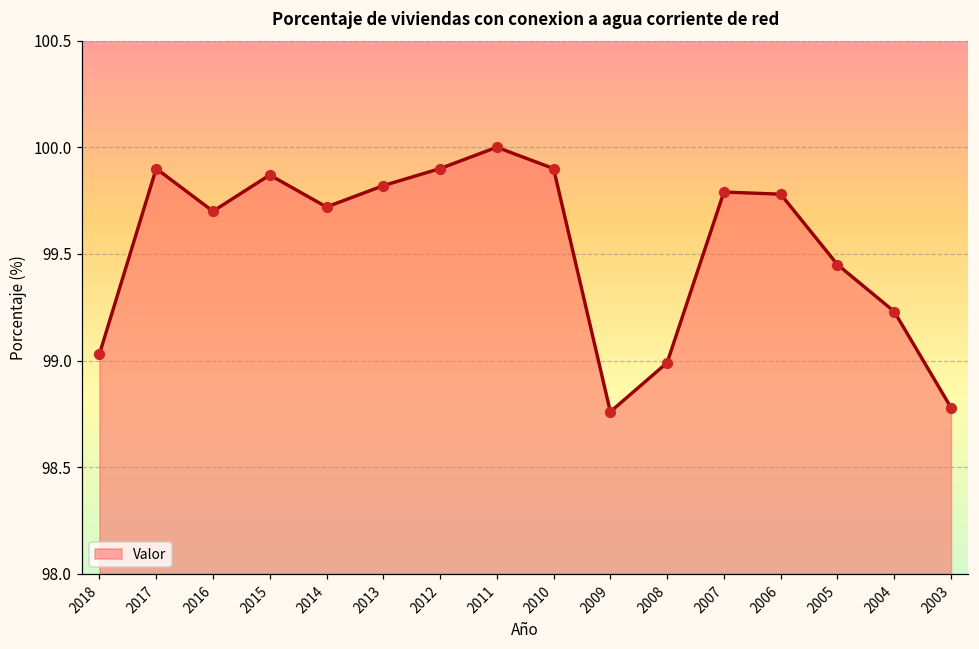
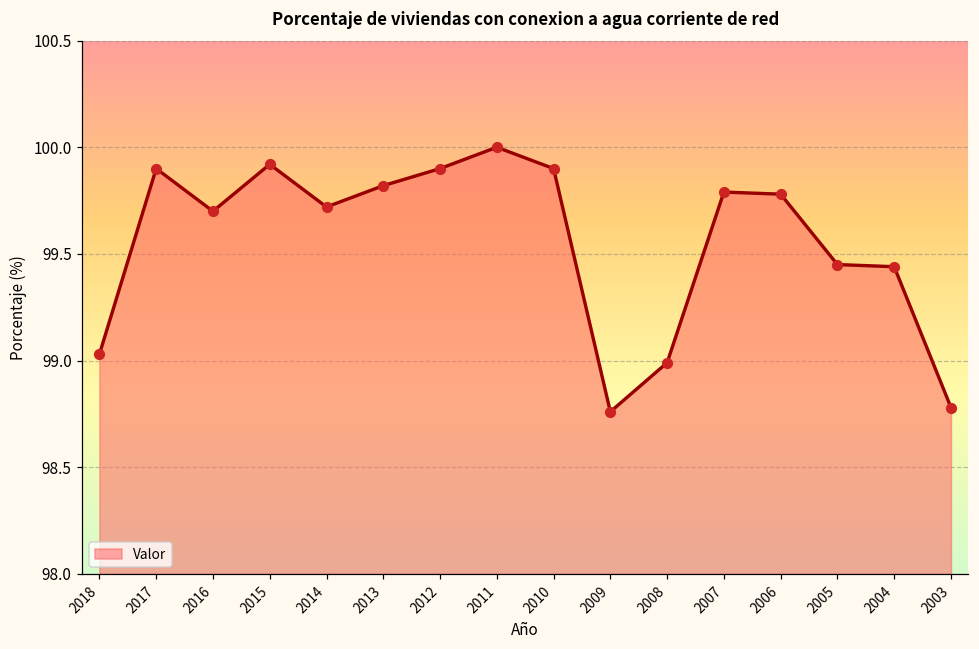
  {
    "2018": 99.03,
    "2017": 99.90,
    "2016": 99.70,
-   "2015": 99.87,
+   "2015": 99.92,
    "2014": 99.72,
    "2013": 99.82,
    "2012": 99.90,
    "2011": 100.00,
    "2010": 99.90,
    "2009": 98.76,
    "2008": 98.99,
    "2007": 99.79,
    "2006": 99.78,
    "2005": 99.45,
-   "2004": 99.23,
+   "2004": 99.44,
    "2003": 98.78
  }
